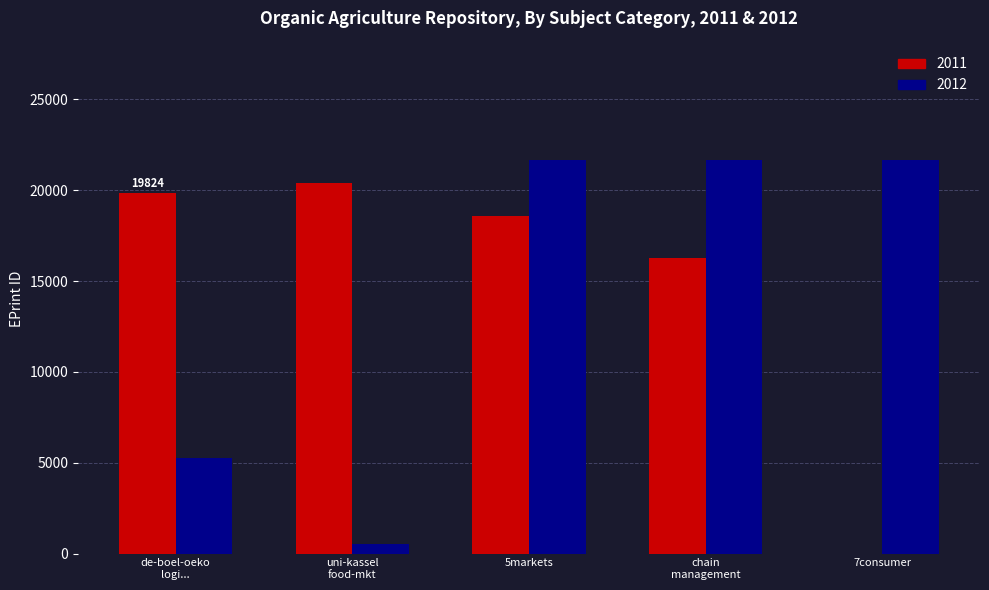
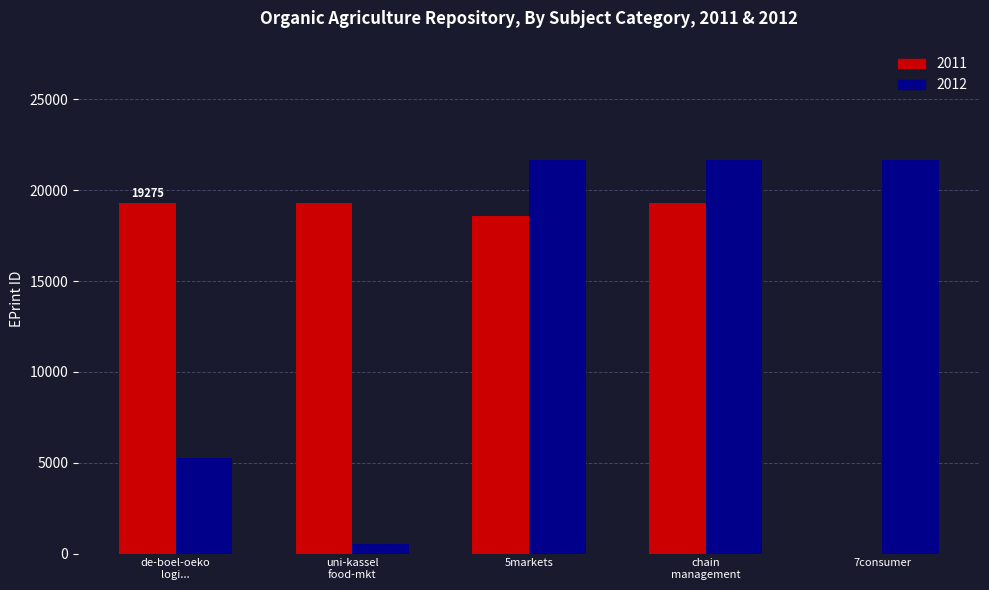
  {
    "2011": {
-     "de-boel-oeko logi...": 19824,
-     "uni-kassel food-mkt": 20400,
-     "chain management": 16300
+     "de-boel-oeko logi...": 19275,
+     "uni-kassel food-mkt": 19300,
+     "chain management": 19300
    },
    "2012": {
      "de-boel-oeko logi...": 5200,
      "uni-kassel food-mkt": 500,
      "5markets": 21600,
      "chain management": 21600,
      "7consumer": 21600
    }
  }
